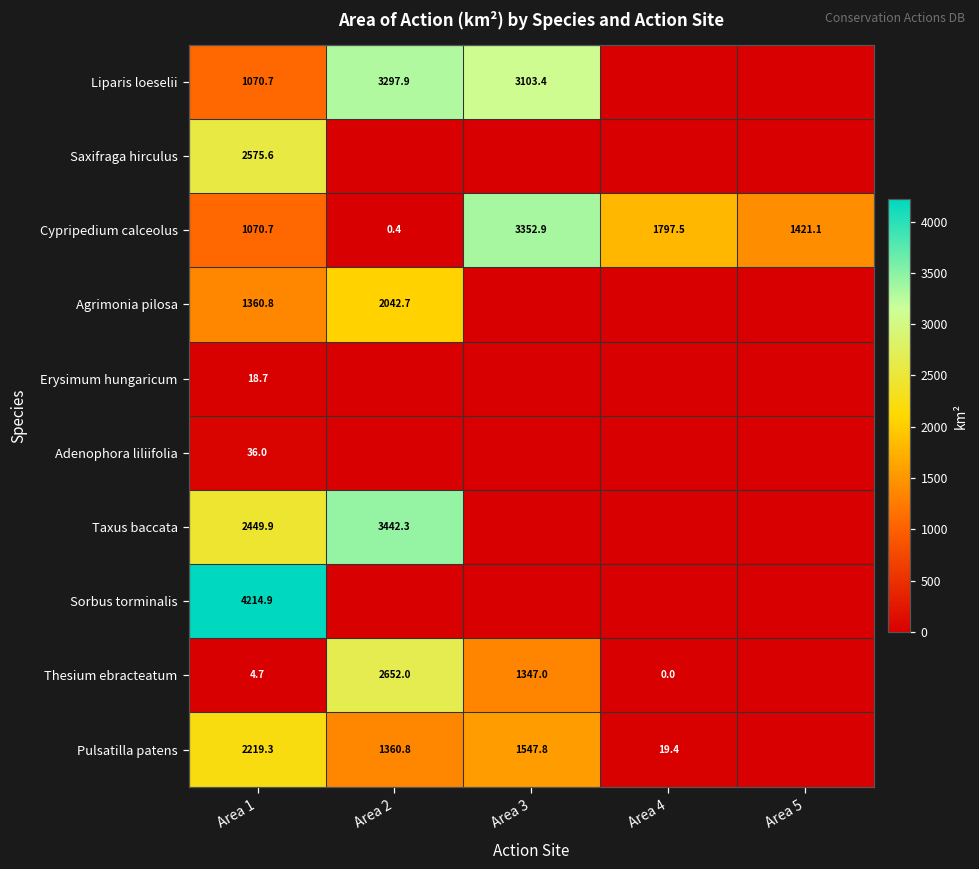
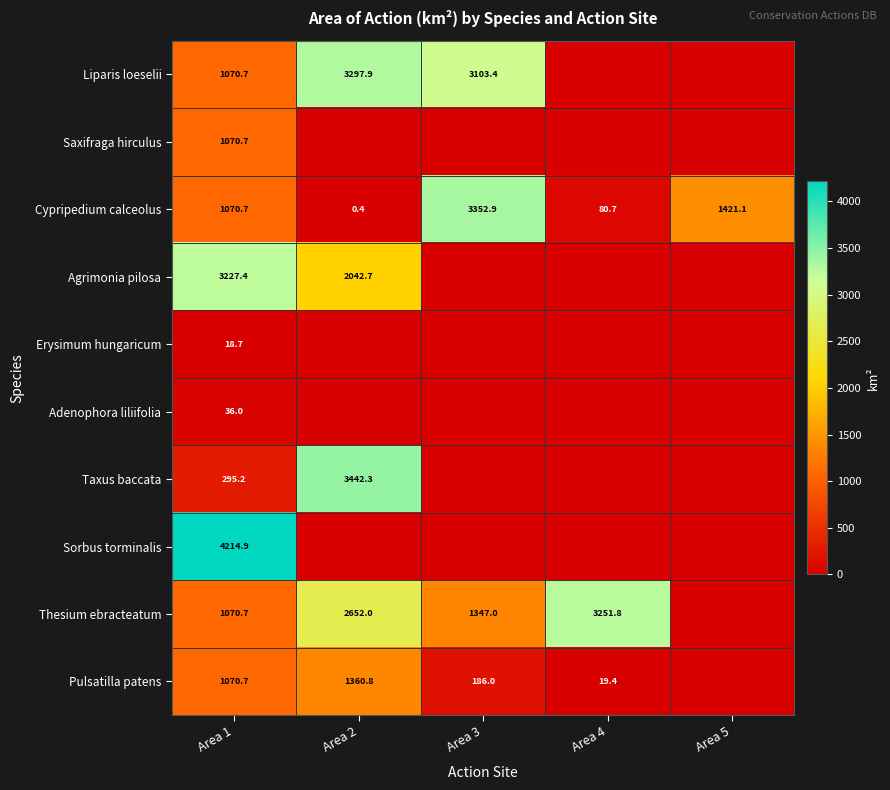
  {
    "Liparis loeselii": {
      "Area 1": 1070.7,
      "Area 2": 3297.9,
      "Area 3": 3103.4
    },
    "Saxifraga hirculus": {
-     "Area 1": 2575.6
+     "Area 1": 1070.7
    },
    "Cypripedium calceolus": {
      "Area 1": 1070.7,
      "Area 2": 0.4,
      "Area 3": 3352.9,
-     "Area 4": 1797.5,
+     "Area 4": 80.7,
      "Area 5": 1421.1
    },
    "Agrimonia pilosa": {
-     "Area 1": 1360.8,
+     "Area 1": 3227.4,
      "Area 2": 2042.7
    },
    "Erysimum hungaricum": {
      "Area 1": 18.7
    },
    "Adenophora liliifolia": {
      "Area 1": 36.0
    },
    "Taxus baccata": {
-     "Area 1": 2449.9,
+     "Area 1": 295.2,
      "Area 2": 3442.3
    },
    "Sorbus torminalis": {
      "Area 1": 4214.9
    },
    "Thesium ebracteatum": {
-     "Area 1": 4.7,
+     "Area 1": 1070.7,
      "Area 2": 2652.0,
      "Area 3": 1347.0,
-     "Area 4": 0.0
+     "Area 4": 3251.8
    },
    "Pulsatilla patens": {
-     "Area 1": 2219.3,
+     "Area 1": 1070.7,
      "Area 2": 1360.8,
-     "Area 3": 1547.8,
+     "Area 3": 186.0,
      "Area 4": 19.4
    }
  }
